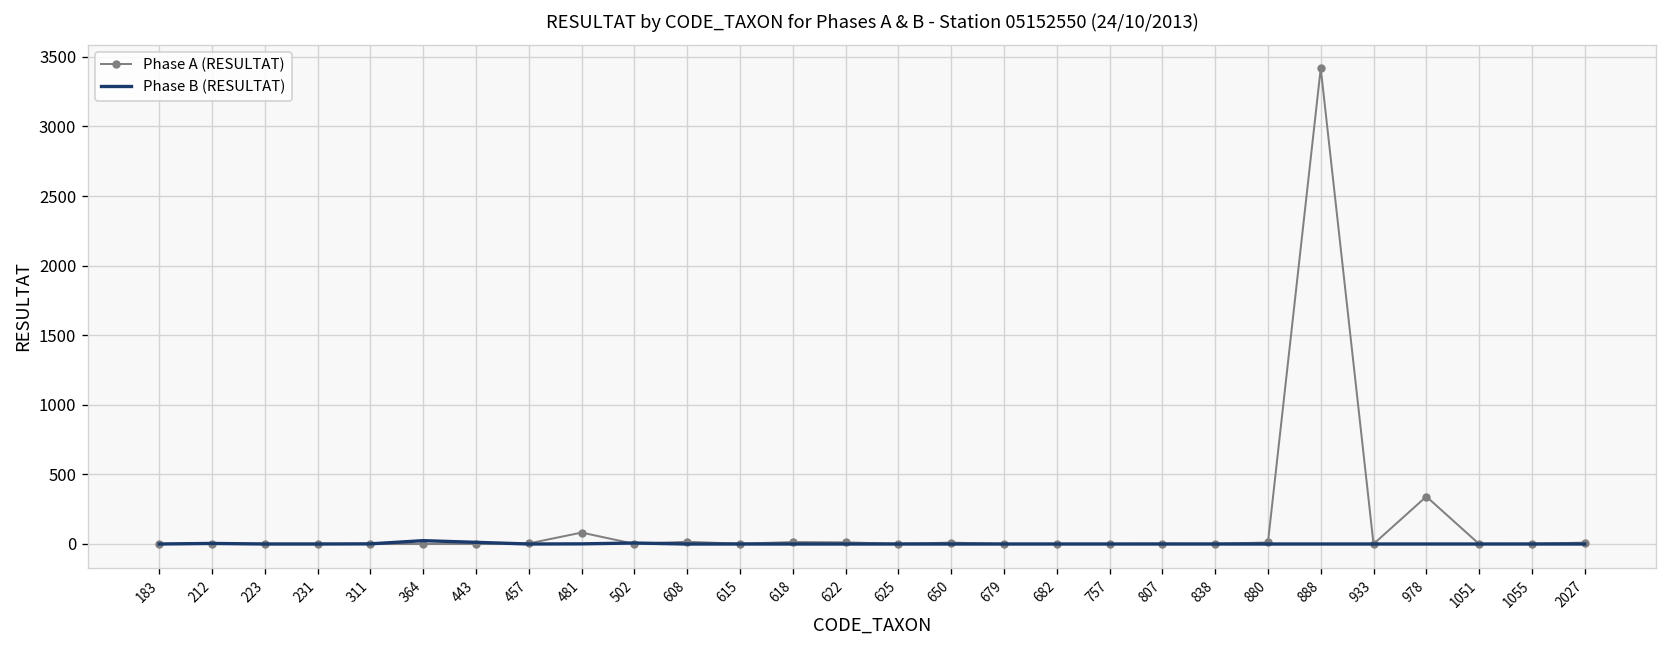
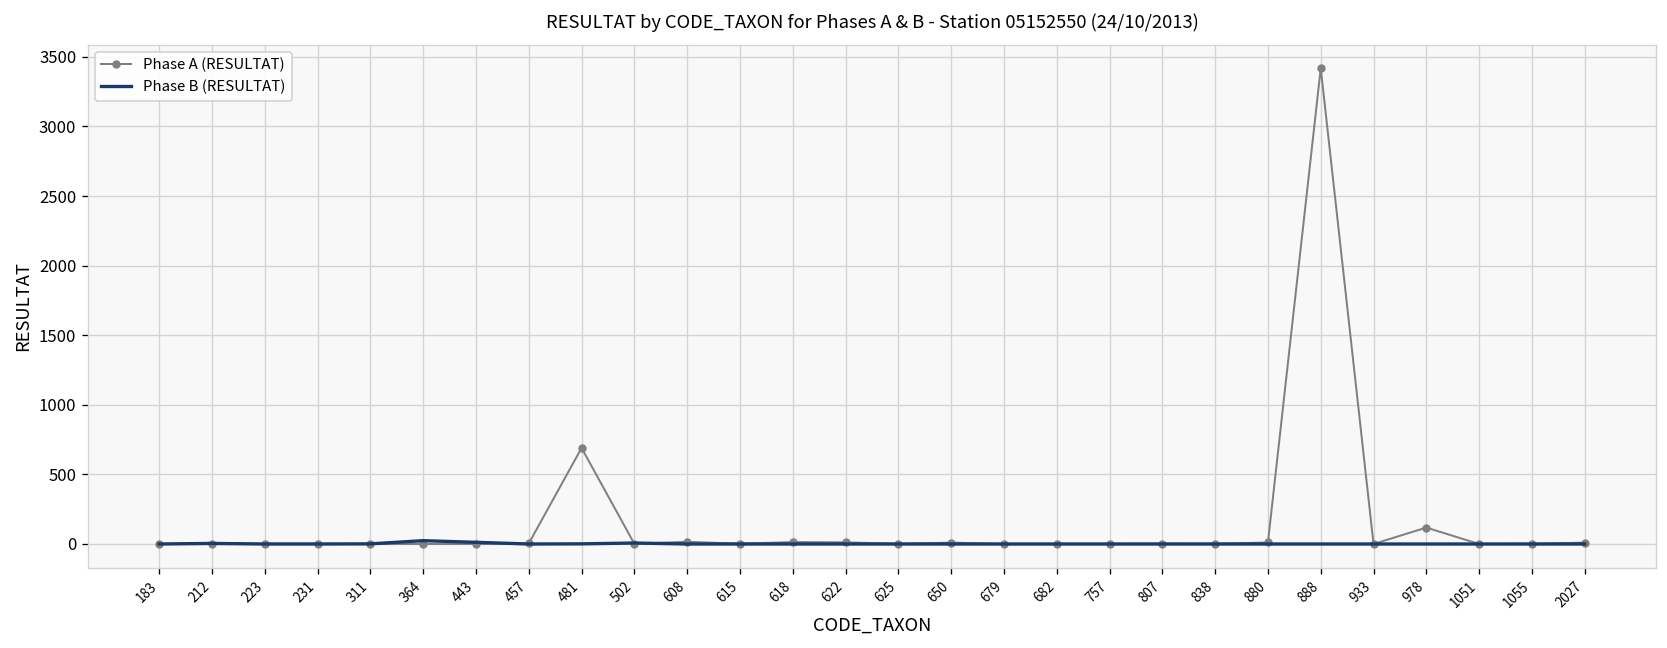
  {
    "Phase A (RESULTAT)": {
      "364": 0,
-     "481": 80,
+     "481": 690,
      "888": 3420,
-     "978": 340
+     "978": 120
    },
    "Phase B (RESULTAT)": {
      "364": 20,
      "481": 0,
      "888": 0,
      "978": 0
    }
  }
